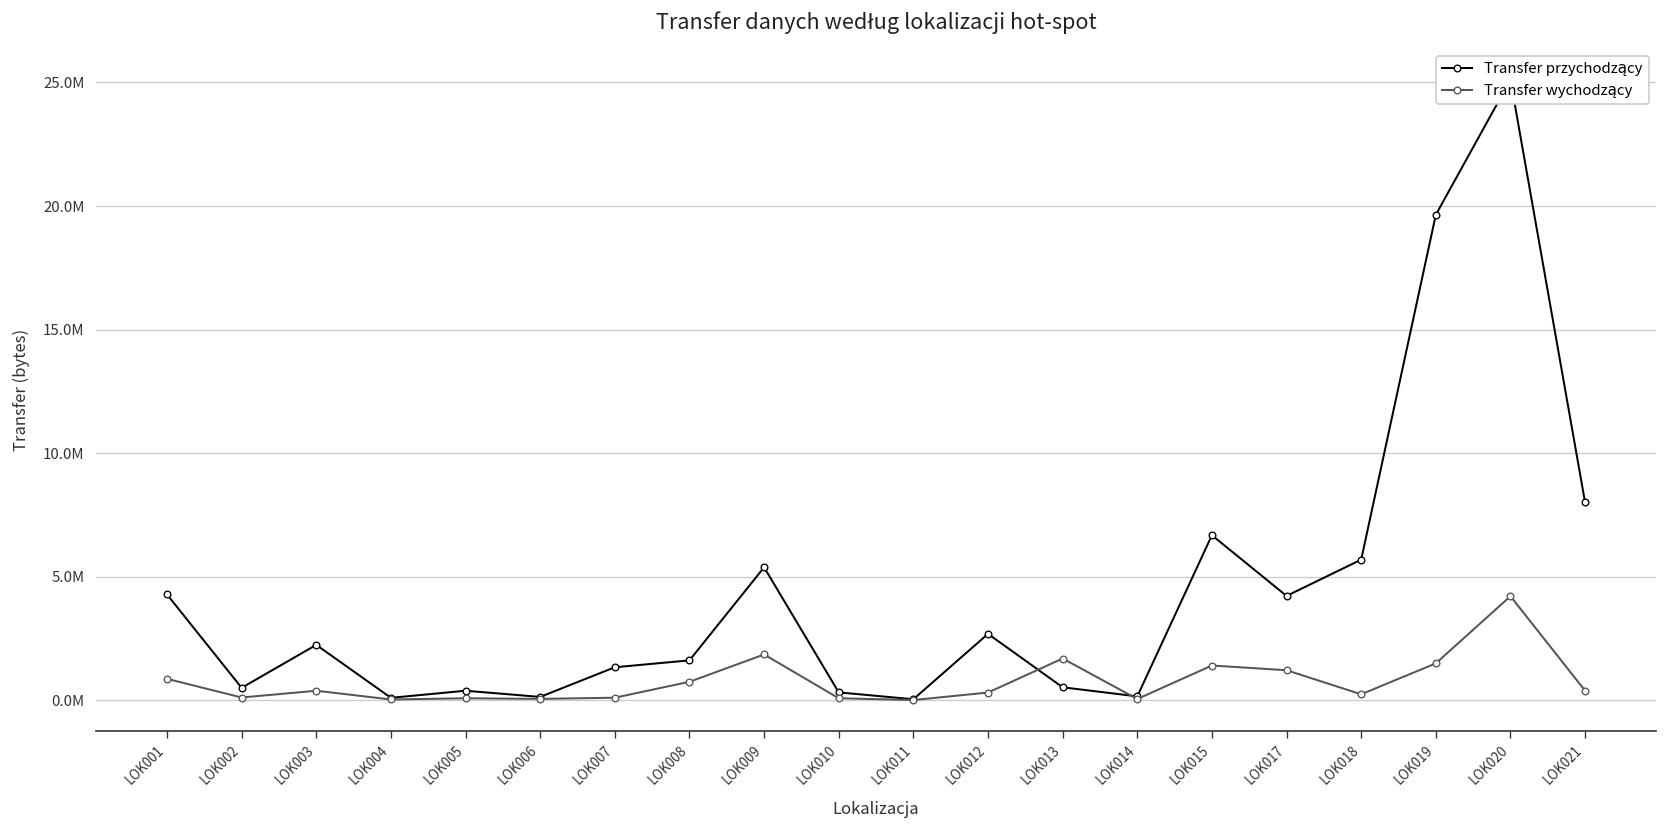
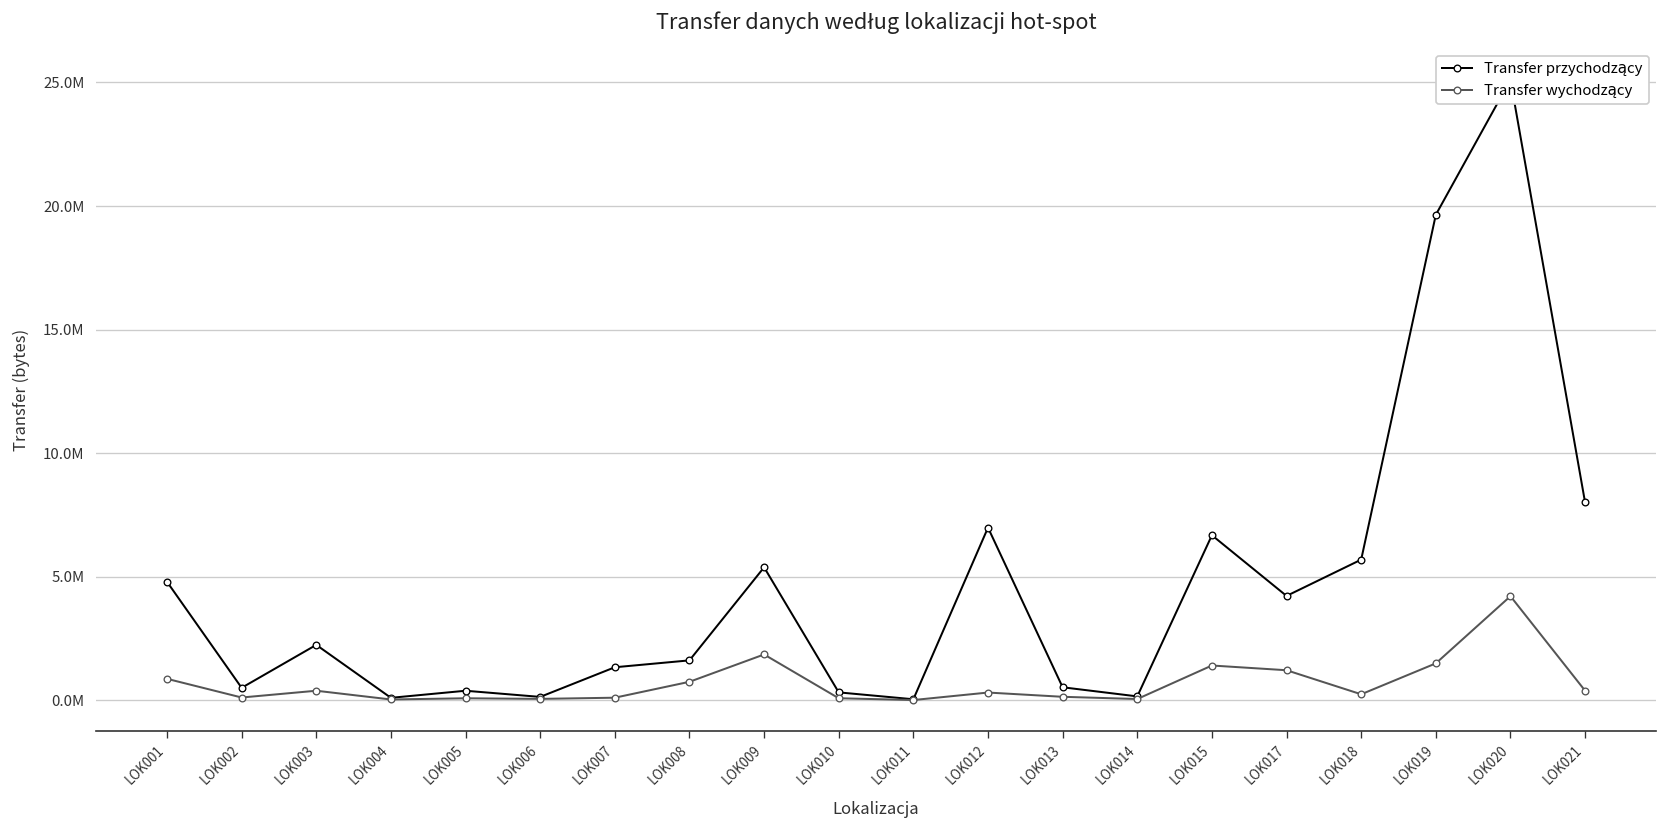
  {
    "Transfer przychodzący": {
-     "LOK001": 4300000,
+     "LOK001": 4800000,
      "LOK002": 500000,
      "LOK003": 2200000,
      "LOK005": 400000,
      "LOK007": 1300000,
      "LOK008": 1600000,
      "LOK009": 5400000,
      "LOK010": 300000,
-     "LOK012": 2700000,
+     "LOK012": 7000000,
      "LOK013": 500000,
      "LOK015": 6700000,
      "LOK017": 4200000,
      "LOK018": 5700000,
      "LOK019": 19600000,
      "LOK021": 8000000
    },
    "Transfer wychodzący": {
      "LOK001": 900000,
      "LOK002": 100000,
      "LOK003": 400000,
      "LOK005": 100000,
      "LOK007": 100000,
      "LOK008": 700000,
      "LOK009": 1900000,
      "LOK010": 100000,
      "LOK012": 300000,
-     "LOK013": 1700000,
+     "LOK013": 100000,
      "LOK015": 1400000,
      "LOK017": 1200000,
      "LOK018": 200000,
      "LOK019": 1500000,
      "LOK020": 4200000,
      "LOK021": 400000
    }
  }
